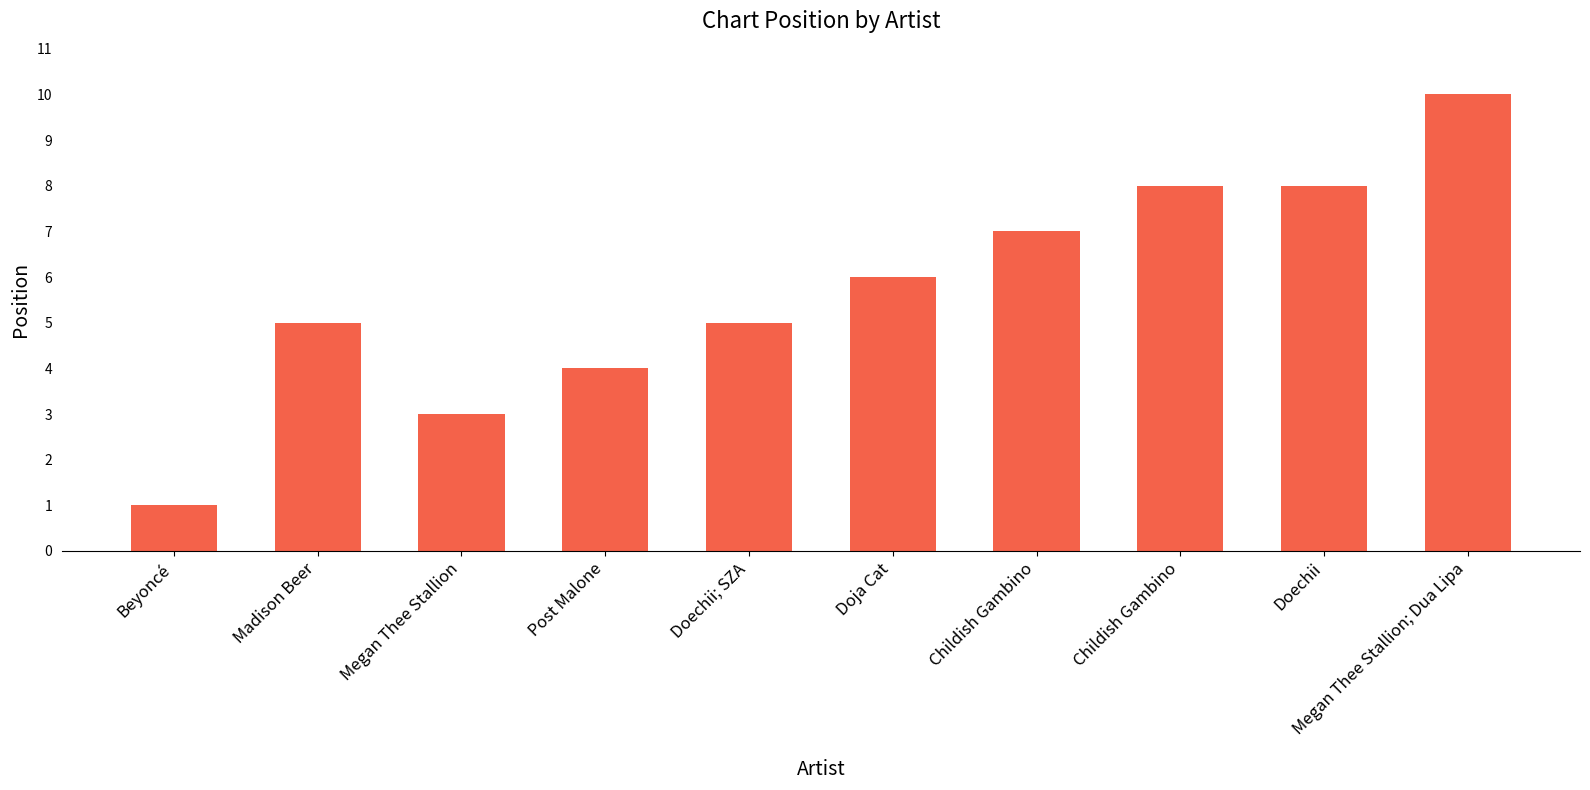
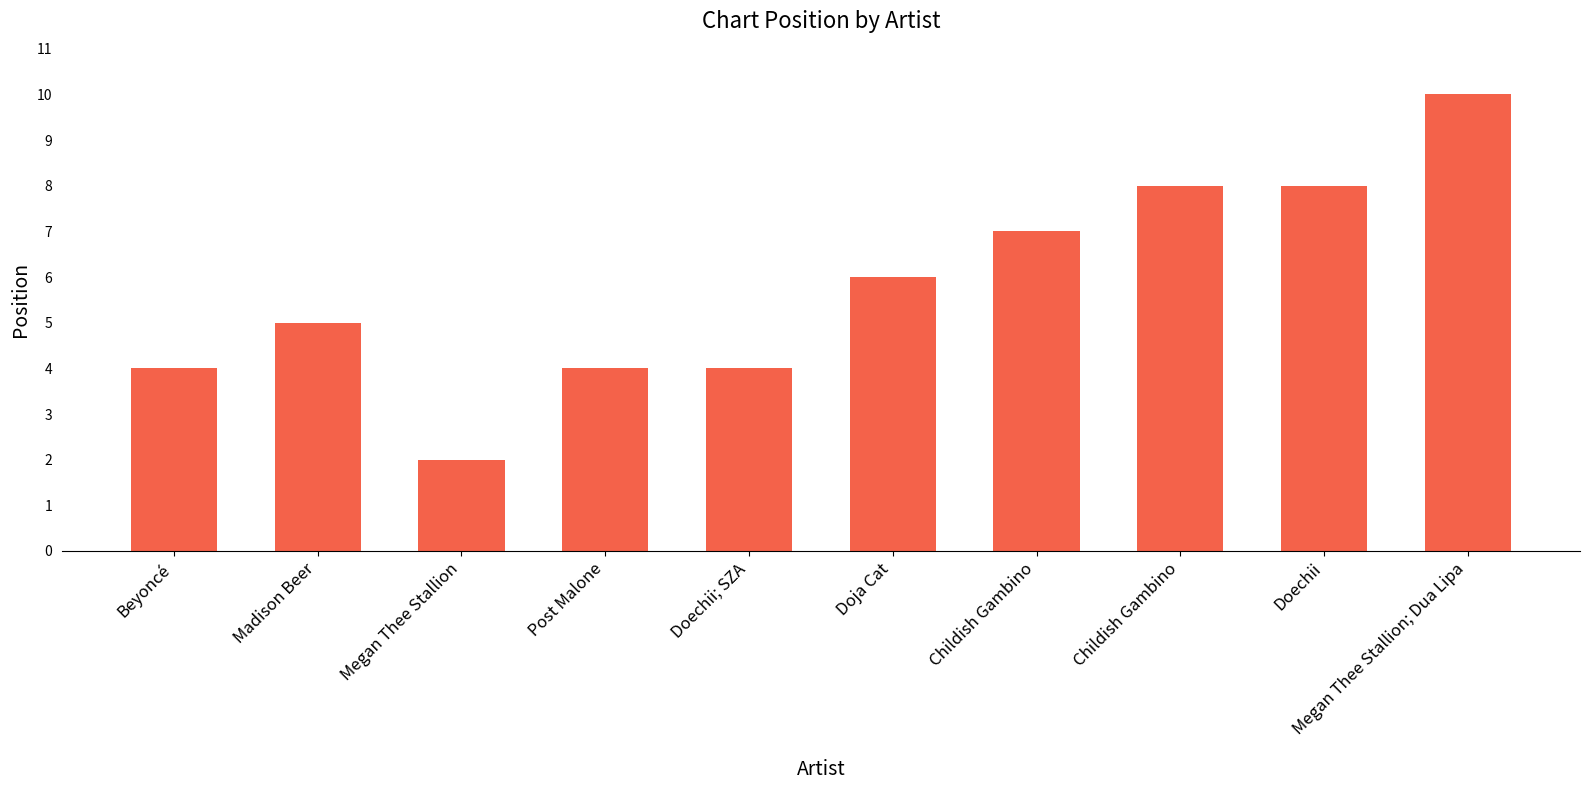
  {
-   "Beyoncé": 1,
+   "Beyoncé": 4,
    "Madison Beer": 5,
-   "Megan Thee Stallion": 3,
+   "Megan Thee Stallion": 2,
    "Post Malone": 4,
-   "Doechii; SZA": 5,
+   "Doechii; SZA": 4,
    "Doja Cat": 6,
    "Doechii": 8,
    "Megan Thee Stallion; Dua Lipa": 10
  }
